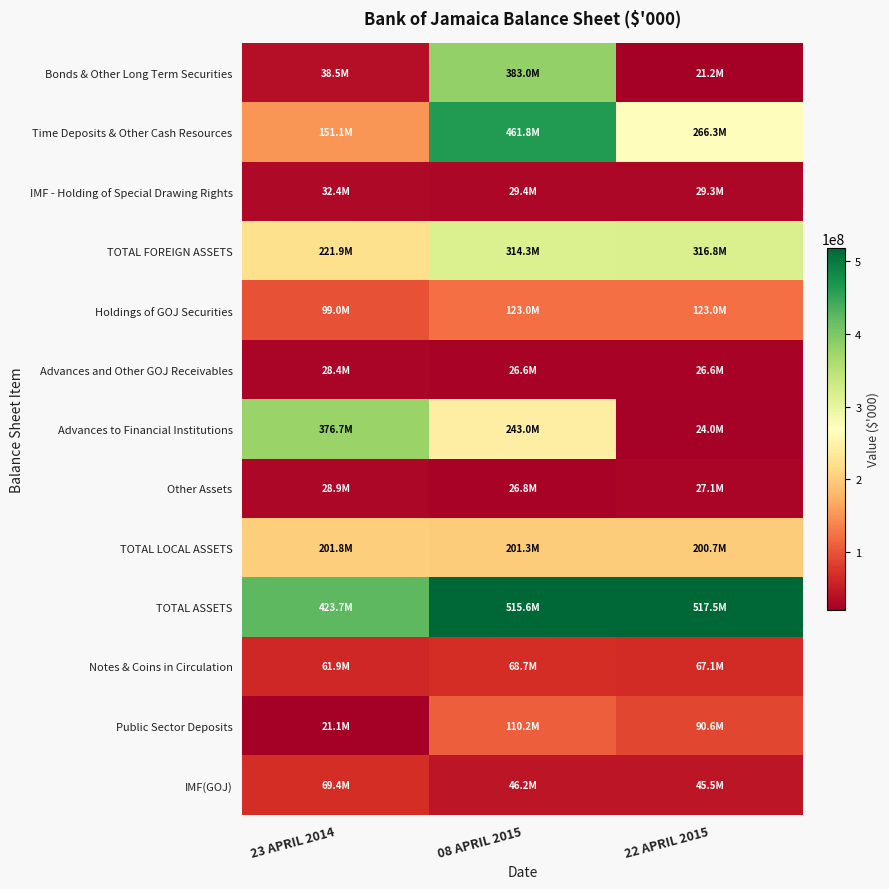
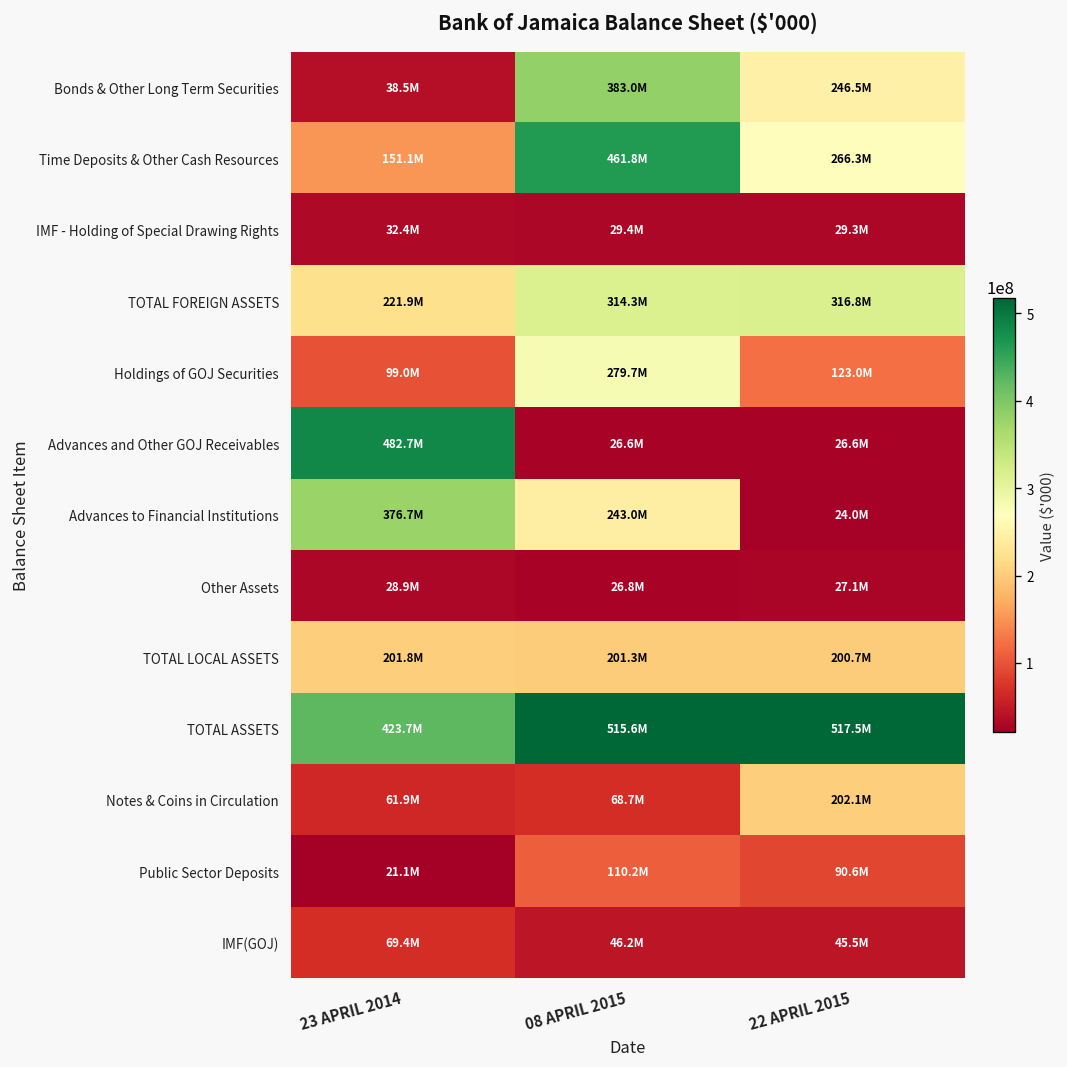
  {
    "Bonds & Other Long Term Securities": {
      "23 APRIL 2014": "38.5M",
      "08 APRIL 2015": "383.0M",
-     "22 APRIL 2015": "21.2M"
+     "22 APRIL 2015": "246.5M"
    },
    "Time Deposits & Other Cash Resources": {
      "23 APRIL 2014": "151.1M",
      "08 APRIL 2015": "461.8M",
      "22 APRIL 2015": "266.3M"
    },
    "IMF - Holding of Special Drawing Rights": {
      "23 APRIL 2014": "32.4M",
      "08 APRIL 2015": "29.4M",
      "22 APRIL 2015": "29.3M"
    },
    "TOTAL FOREIGN ASSETS": {
      "23 APRIL 2014": "221.9M",
      "08 APRIL 2015": "314.3M",
      "22 APRIL 2015": "316.8M"
    },
    "Holdings of GOJ Securities": {
      "23 APRIL 2014": "99.0M",
-     "08 APRIL 2015": "123.0M",
+     "08 APRIL 2015": "279.7M",
      "22 APRIL 2015": "123.0M"
    },
    "Advances and Other GOJ Receivables": {
-     "23 APRIL 2014": "28.4M",
+     "23 APRIL 2014": "482.7M",
      "08 APRIL 2015": "26.6M",
      "22 APRIL 2015": "26.6M"
    },
    "Advances to Financial Institutions": {
      "23 APRIL 2014": "376.7M",
      "08 APRIL 2015": "243.0M",
      "22 APRIL 2015": "24.0M"
    },
    "Other Assets": {
      "23 APRIL 2014": "28.9M",
      "08 APRIL 2015": "26.8M",
      "22 APRIL 2015": "27.1M"
    },
    "TOTAL LOCAL ASSETS": {
      "23 APRIL 2014": "201.8M",
      "08 APRIL 2015": "201.3M",
      "22 APRIL 2015": "200.7M"
    },
    "TOTAL ASSETS": {
      "23 APRIL 2014": "423.7M",
      "08 APRIL 2015": "515.6M",
      "22 APRIL 2015": "517.5M"
    },
    "Notes & Coins in Circulation": {
      "23 APRIL 2014": "61.9M",
      "08 APRIL 2015": "68.7M",
-     "22 APRIL 2015": "67.1M"
+     "22 APRIL 2015": "202.1M"
    },
    "Public Sector Deposits": {
      "23 APRIL 2014": "21.1M",
      "08 APRIL 2015": "110.2M",
      "22 APRIL 2015": "90.6M"
    },
    "IMF(GOJ)": {
      "23 APRIL 2014": "69.4M",
      "08 APRIL 2015": "46.2M",
      "22 APRIL 2015": "45.5M"
    }
  }
